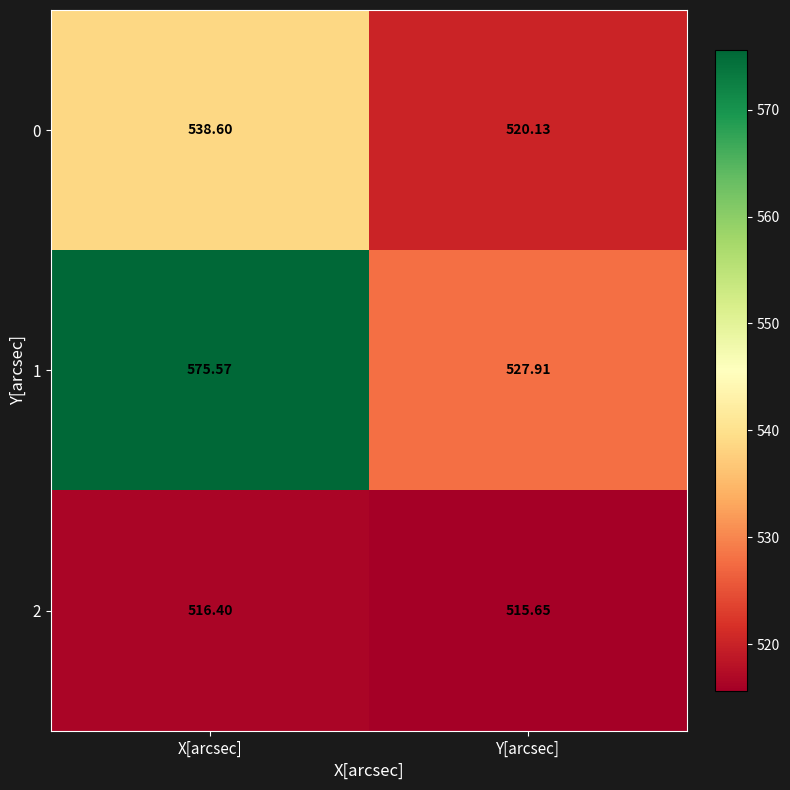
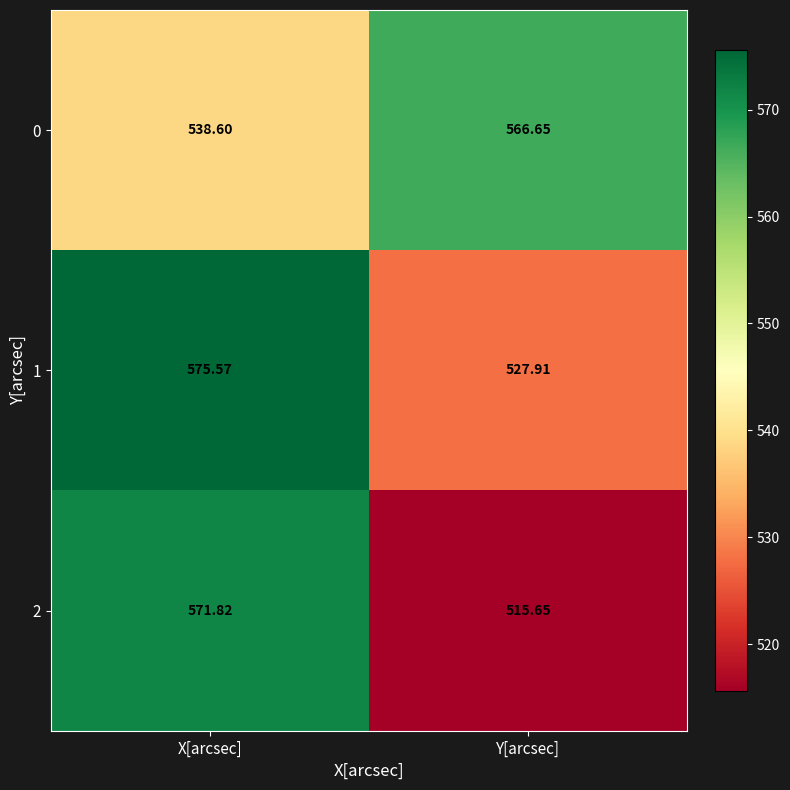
  {
    "0": {
      "X[arcsec]": 538.60,
-     "Y[arcsec]": 520.13
+     "Y[arcsec]": 566.65
    },
    "1": {
      "X[arcsec]": 575.57,
      "Y[arcsec]": 527.91
    },
    "2": {
-     "X[arcsec]": 516.40,
+     "X[arcsec]": 571.82,
      "Y[arcsec]": 515.65
    }
  }
